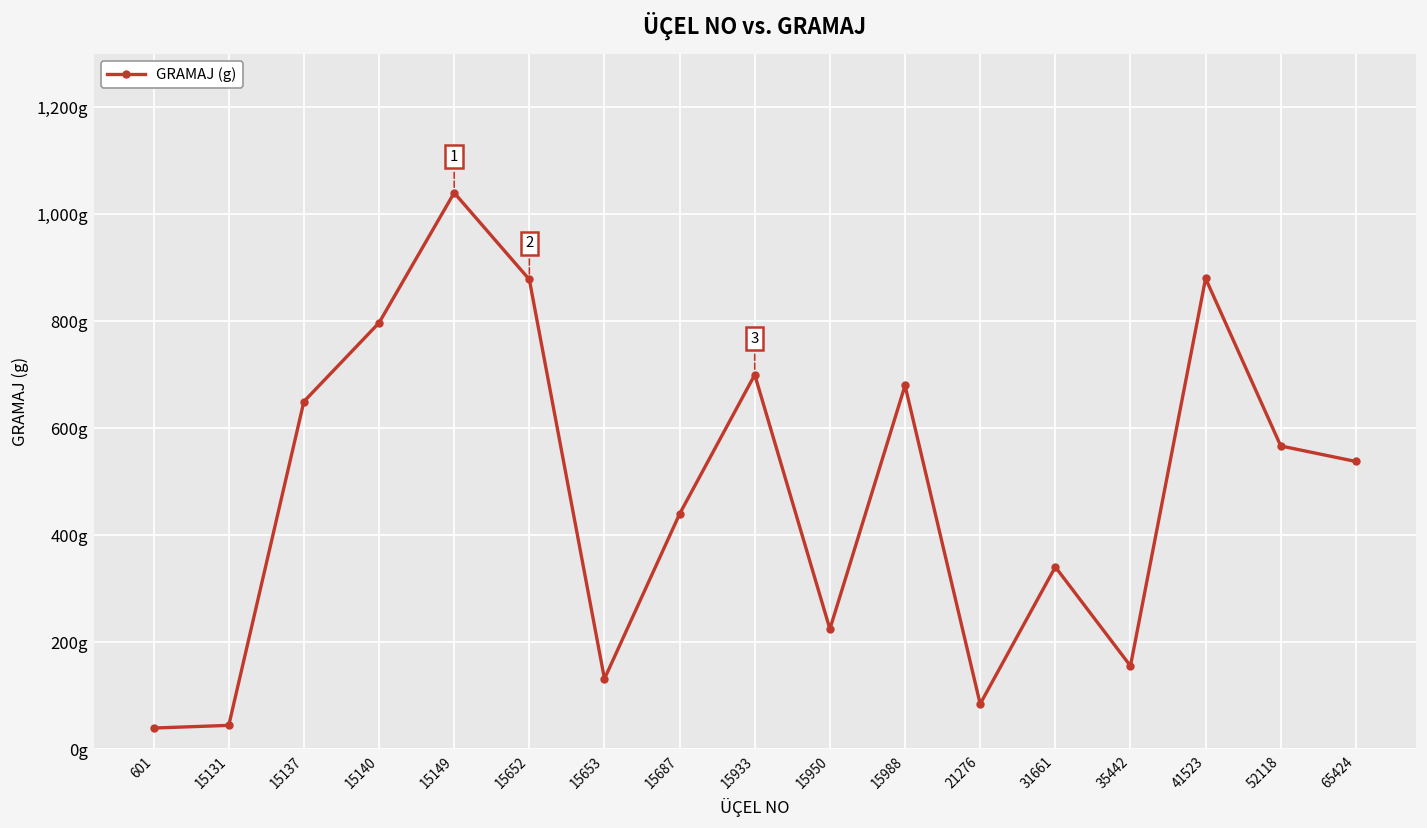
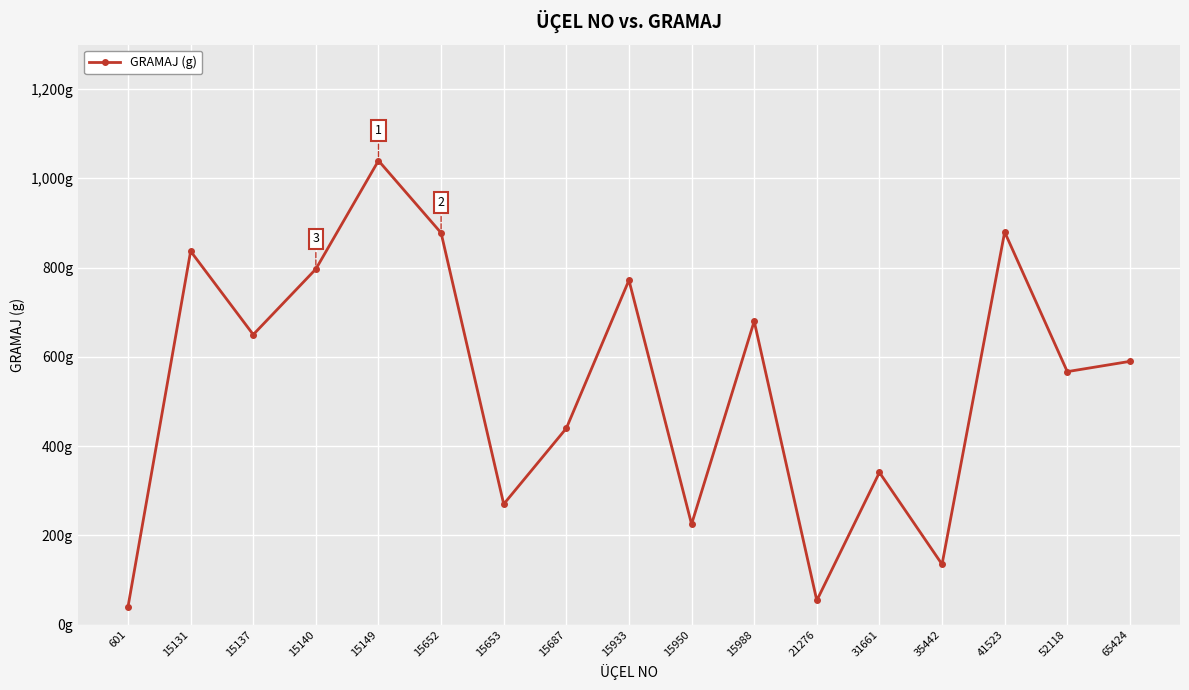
  {
    "601": "40g",
-   "15131": "50g",
+   "15131": "840g",
    "15137": "650g",
    "15140": "800g",
-   "15653": "130g",
+   "15653": "270g",
    "15687": "440g",
-   "15933": "700g",
+   "15933": "770g",
    "15950": "230g",
    "15988": "680g",
-   "21276": "90g",
+   "21276": "50g",
    "31661": "340g",
-   "35442": "160g",
+   "35442": "140g",
    "41523": "880g",
    "52118": "570g",
-   "65424": "540g"
+   "65424": "590g"
  }
